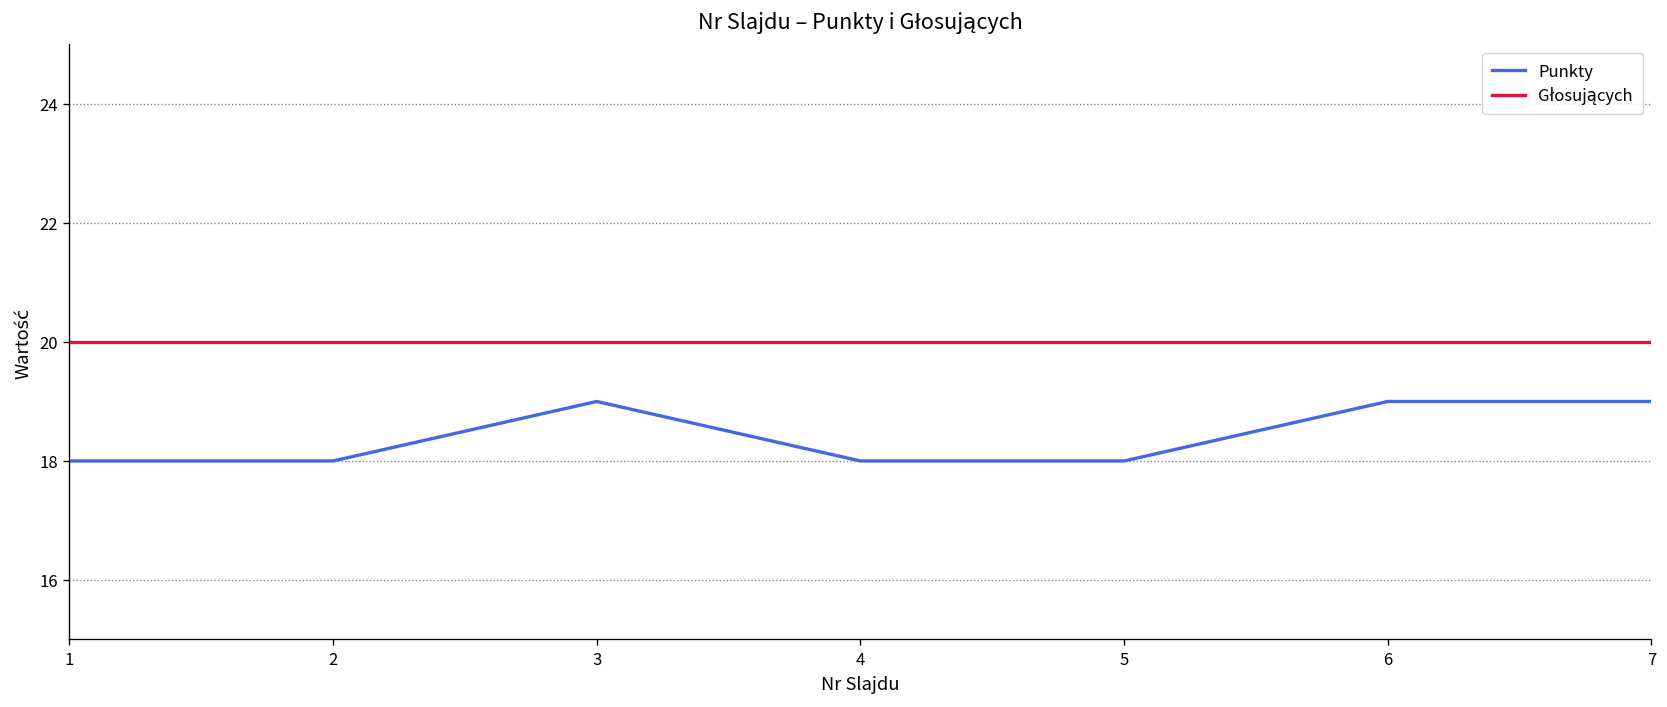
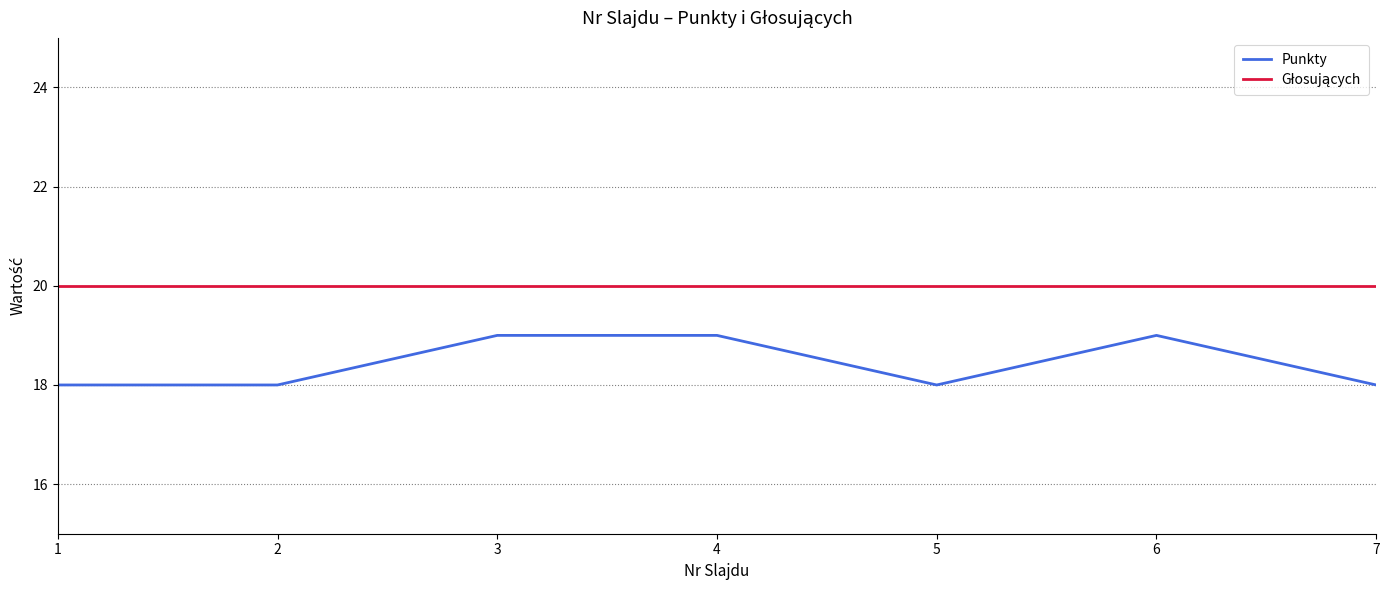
  {
    "Punkty": {
      "1": 18,
      "2": 18,
      "3": 19,
-     "4": 18,
+     "4": 19,
      "5": 18,
      "6": 19,
-     "7": 19
+     "7": 18
    },
    "Głosujących": {
      "1": 20,
      "2": 20,
      "3": 20,
      "4": 20,
      "5": 20,
      "6": 20,
      "7": 20
    }
  }
